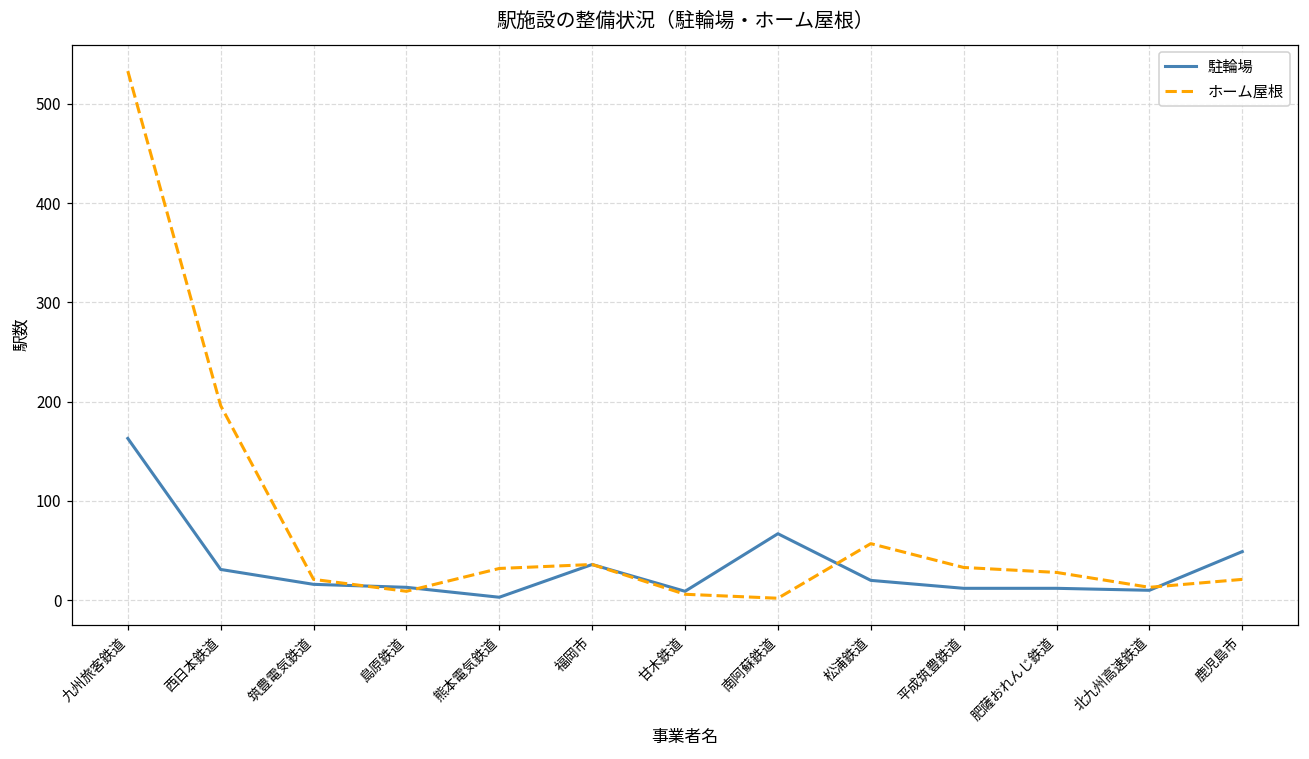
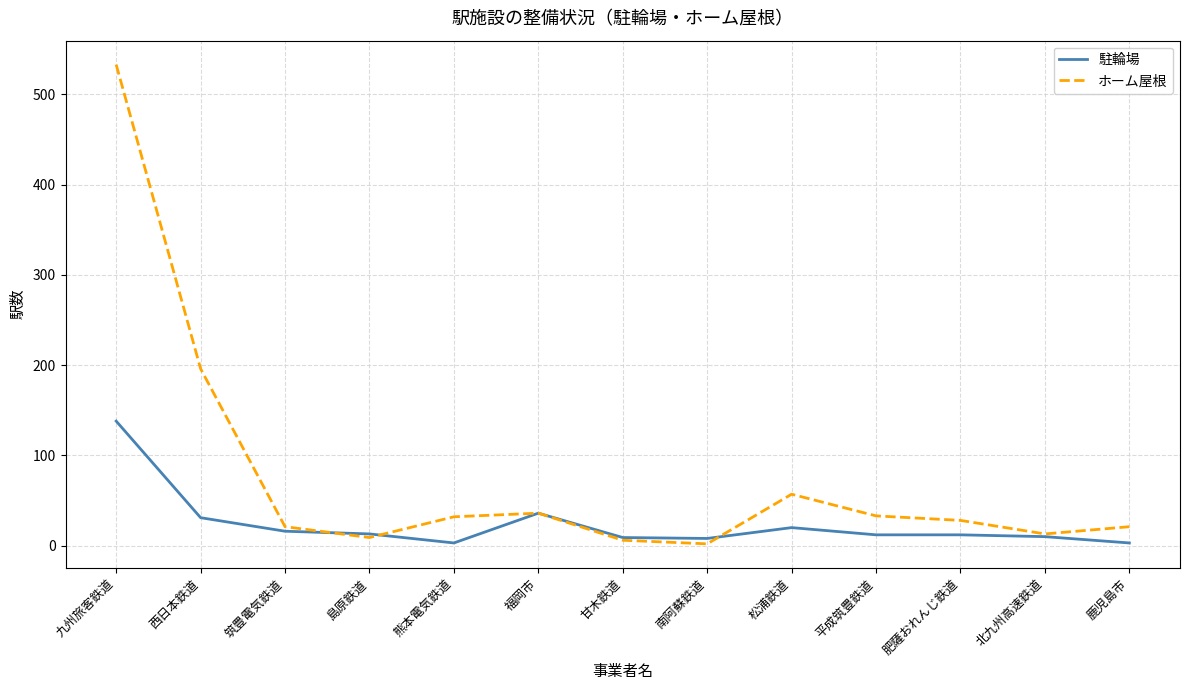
  {
    "駐輪場": {
-     "九州旅客鉄道": 160,
+     "九州旅客鉄道": 140,
      "西日本鉄道": 30,
      "筑豊電気鉄道": 20,
      "島原鉄道": 10,
      "熊本電気鉄道": 0,
      "甘木鉄道": 10,
-     "南阿蘇鉄道": 70,
+     "南阿蘇鉄道": 10,
      "松浦鉄道": 20,
      "平成筑豊鉄道": 10,
      "肥薩おれんじ鉄道": 10,
      "北九州高速鉄道": 10,
-     "鹿児島市": 50
+     "鹿児島市": 0
    },
    "ホーム屋根": {
      "九州旅客鉄道": 530,
      "西日本鉄道": 200,
      "筑豊電気鉄道": 20,
      "島原鉄道": 10,
      "熊本電気鉄道": 30,
      "甘木鉄道": 10,
      "南阿蘇鉄道": 0,
      "松浦鉄道": 60,
      "平成筑豊鉄道": 30,
      "肥薩おれんじ鉄道": 30,
      "北九州高速鉄道": 10,
      "鹿児島市": 20
    }
  }
